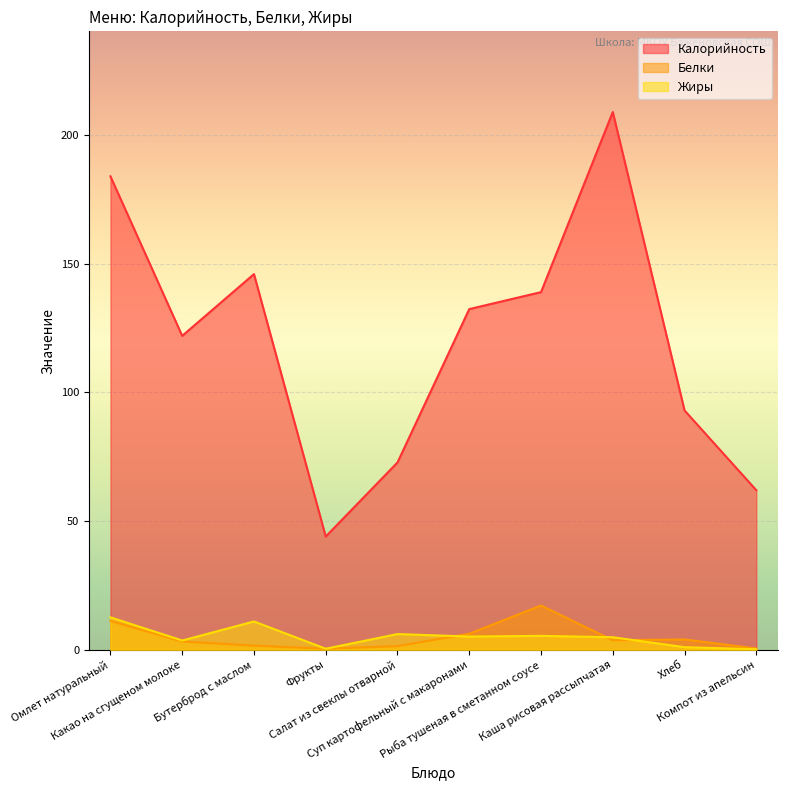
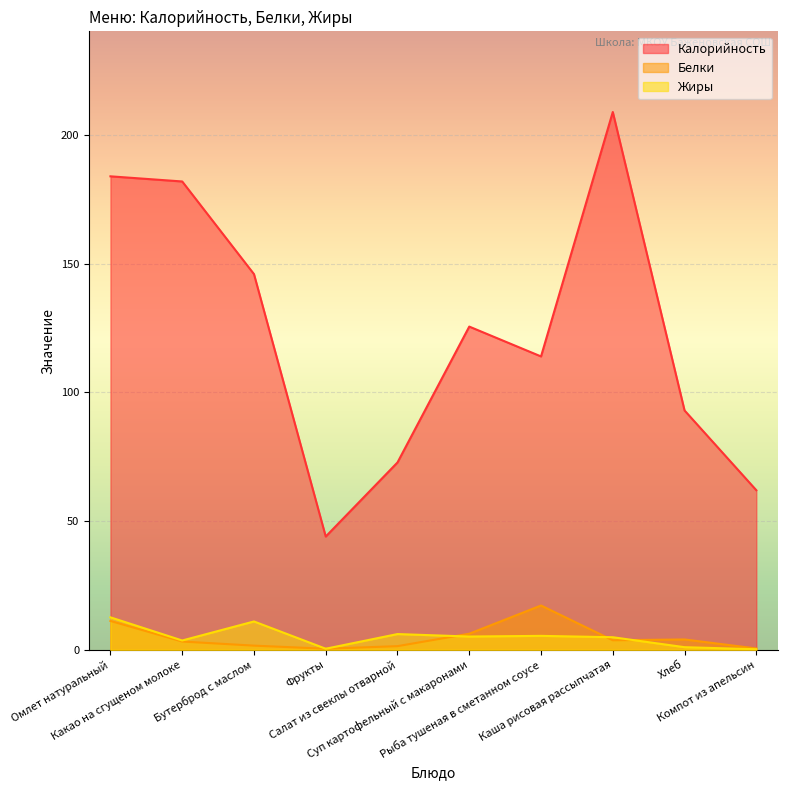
  {
    "Калорийность": {
      "Омлет натуральный": 184,
-     "Какао на сгущеном молоке": 122,
+     "Какао на сгущеном молоке": 182,
      "Бутерброд с маслом": 146,
      "Фрукты": 44,
      "Салат из свеклы отварной": 73,
-     "Суп картофельный с макаронами": 132,
-     "Рыба тушеная в сметанном соусе": 139,
+     "Суп картофельный с макаронами": 126,
+     "Рыба тушеная в сметанном соусе": 114,
      "Каша рисовая рассыпчатая": 209,
      "Хлеб": 93,
      "Компот из апельсин": 62
    }
  }
